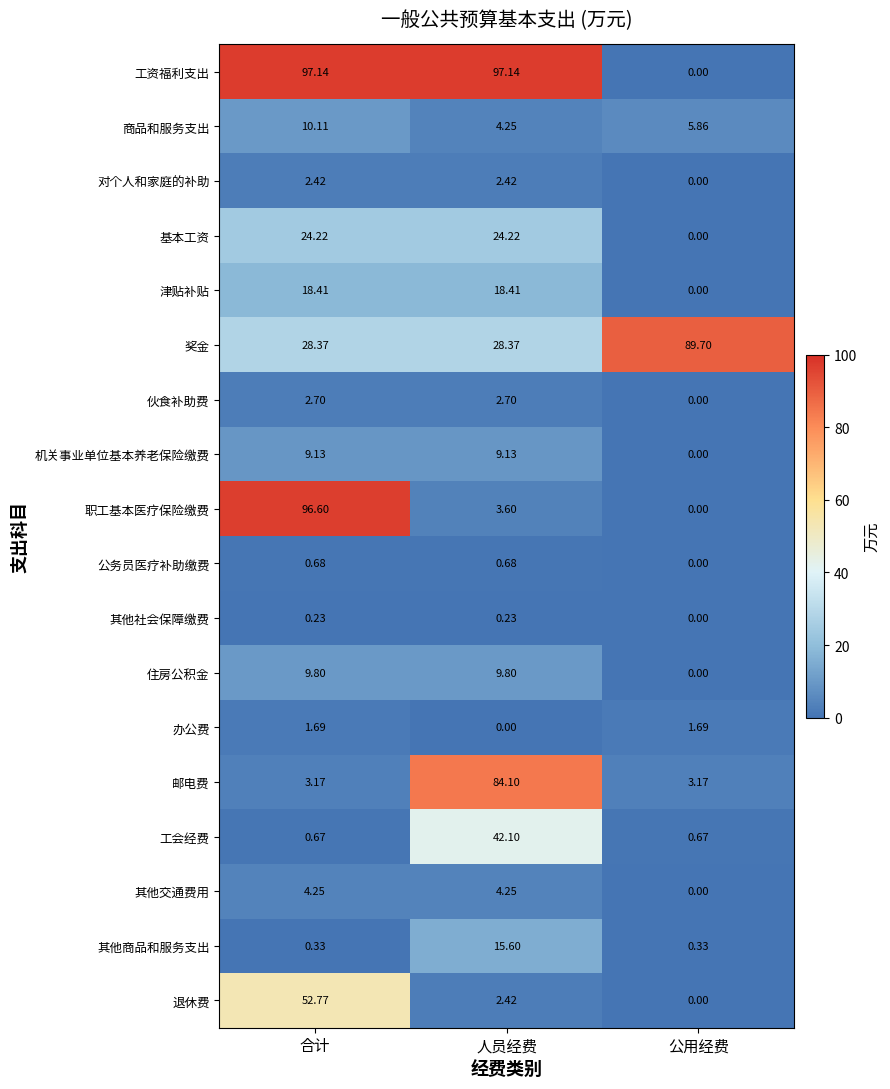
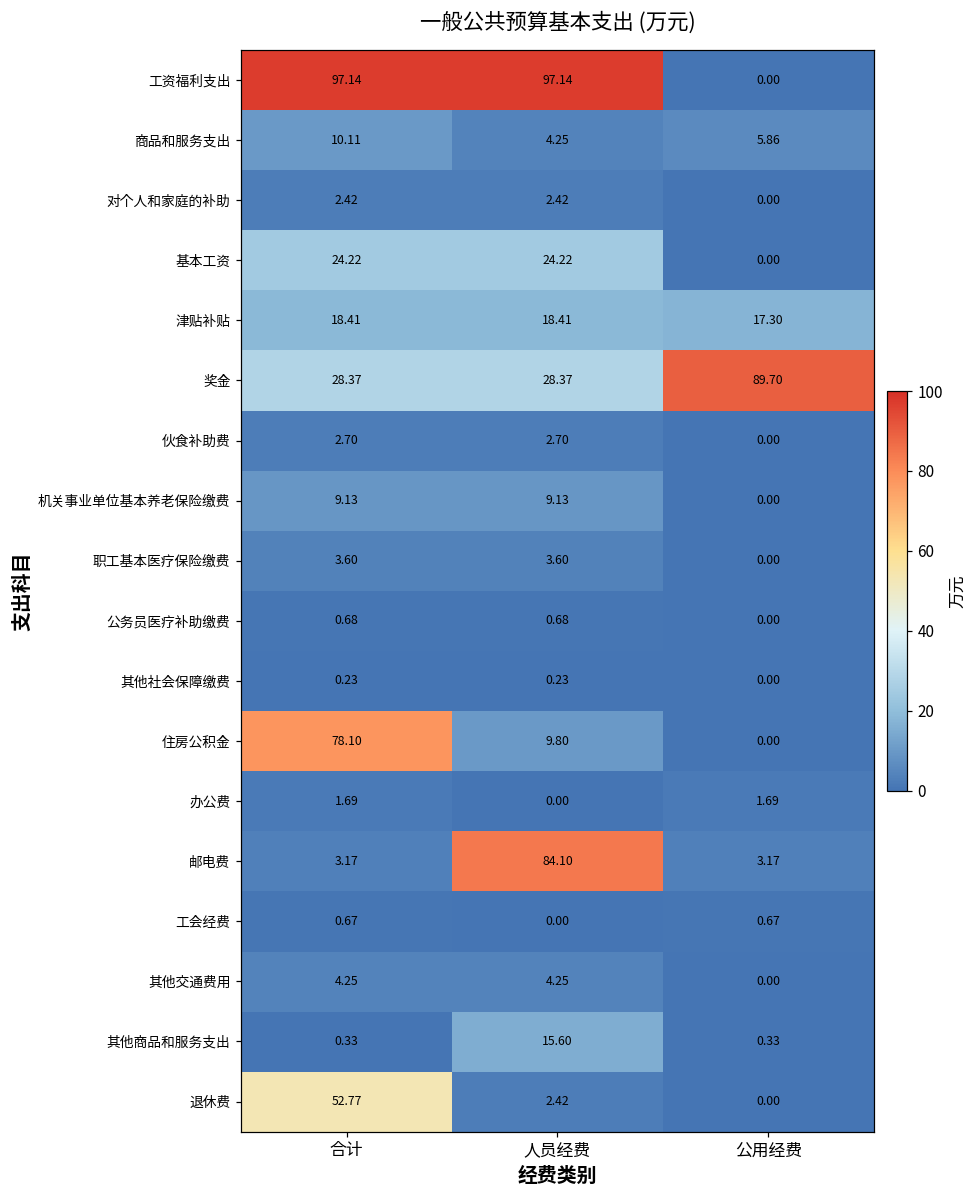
  {
    "工资福利支出": {
      "合计": 97.14,
      "人员经费": 97.14,
      "公用经费": 0.00
    },
    "商品和服务支出": {
      "合计": 10.11,
      "人员经费": 4.25,
      "公用经费": 5.86
    },
    "对个人和家庭的补助": {
      "合计": 2.42,
      "人员经费": 2.42,
      "公用经费": 0.00
    },
    "基本工资": {
      "合计": 24.22,
      "人员经费": 24.22,
      "公用经费": 0.00
    },
    "津贴补贴": {
      "合计": 18.41,
      "人员经费": 18.41,
-     "公用经费": 0.00
+     "公用经费": 17.30
    },
    "奖金": {
      "合计": 28.37,
      "人员经费": 28.37,
      "公用经费": 89.70
    },
    "伙食补助费": {
      "合计": 2.70,
      "人员经费": 2.70,
      "公用经费": 0.00
    },
    "机关事业单位基本养老保险缴费": {
      "合计": 9.13,
      "人员经费": 9.13,
      "公用经费": 0.00
    },
    "职工基本医疗保险缴费": {
-     "合计": 96.60,
+     "合计": 3.60,
      "人员经费": 3.60,
      "公用经费": 0.00
    },
    "公务员医疗补助缴费": {
      "合计": 0.68,
      "人员经费": 0.68,
      "公用经费": 0.00
    },
    "其他社会保障缴费": {
      "合计": 0.23,
      "人员经费": 0.23,
      "公用经费": 0.00
    },
    "住房公积金": {
-     "合计": 9.80,
+     "合计": 78.10,
      "人员经费": 9.80,
      "公用经费": 0.00
    },
    "办公费": {
      "合计": 1.69,
      "人员经费": 0.00,
      "公用经费": 1.69
    },
    "邮电费": {
      "合计": 3.17,
      "人员经费": 84.10,
      "公用经费": 3.17
    },
    "工会经费": {
      "合计": 0.67,
-     "人员经费": 42.10,
+     "人员经费": 0.00,
      "公用经费": 0.67
    },
    "其他交通费用": {
      "合计": 4.25,
      "人员经费": 4.25,
      "公用经费": 0.00
    },
    "其他商品和服务支出": {
      "合计": 0.33,
      "人员经费": 15.60,
      "公用经费": 0.33
    },
    "退休费": {
      "合计": 52.77,
      "人员经费": 2.42,
      "公用经费": 0.00
    }
  }
